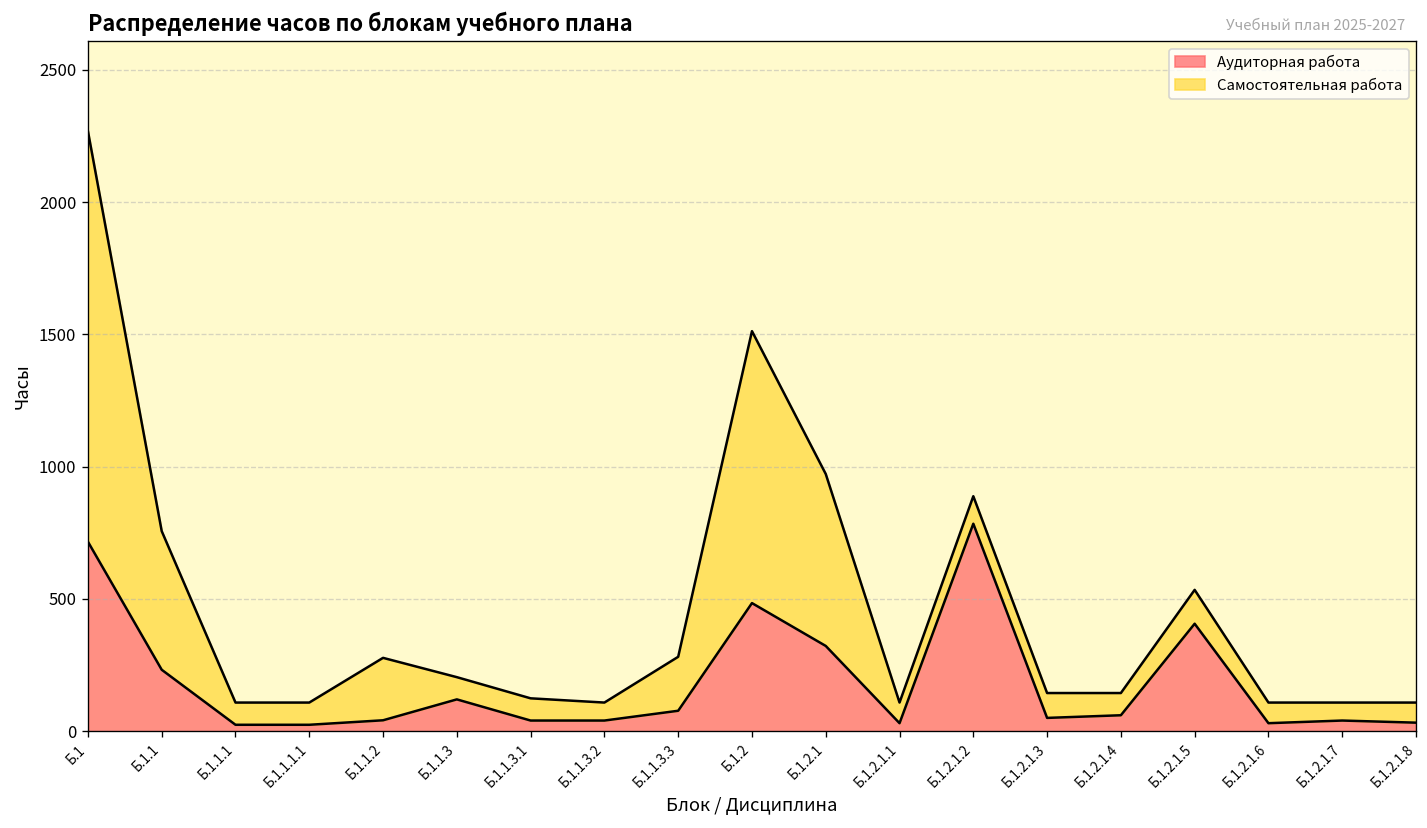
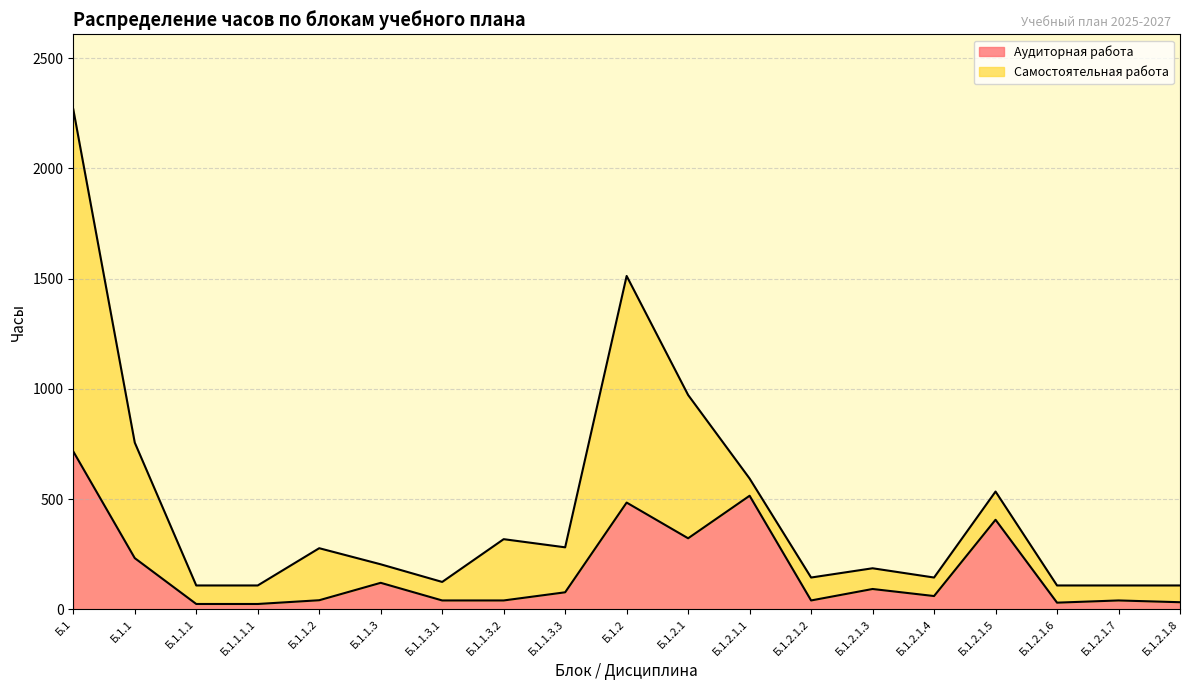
  {
    "Аудиторная работа": {
      "Б.1": 720,
      "Б.1.1": 230,
      "Б.1.1.1": 20,
      "Б.1.1.1.1": 20,
      "Б.1.1.2": 40,
      "Б.1.1.3": 120,
      "Б.1.1.3.1": 40,
      "Б.1.1.3.2": 40,
      "Б.1.1.3.3": 80,
      "Б.1.2": 480,
      "Б.1.2.1": 320,
-     "Б.1.2.1.1": 30,
-     "Б.1.2.1.2": 780,
-     "Б.1.2.1.3": 50,
+     "Б.1.2.1.1": 520,
+     "Б.1.2.1.2": 40,
+     "Б.1.2.1.3": 90,
      "Б.1.2.1.4": 60,
      "Б.1.2.1.5": 410,
      "Б.1.2.1.6": 30,
      "Б.1.2.1.7": 40,
      "Б.1.2.1.8": 30
    },
    "Самостоятельная работа": {
      "Б.1": 1550,
      "Б.1.1": 520,
      "Б.1.1.1": 80,
      "Б.1.1.1.1": 80,
      "Б.1.1.2": 240,
      "Б.1.1.3": 80,
      "Б.1.1.3.1": 80,
-     "Б.1.1.3.2": 70,
+     "Б.1.1.3.2": 280,
      "Б.1.1.3.3": 200,
      "Б.1.2": 1030,
      "Б.1.2.1": 650,
      "Б.1.2.1.1": 80,
      "Б.1.2.1.2": 100,
      "Б.1.2.1.3": 90,
      "Б.1.2.1.4": 80,
      "Б.1.2.1.5": 130,
      "Б.1.2.1.6": 80,
      "Б.1.2.1.7": 70,
      "Б.1.2.1.8": 80
    }
  }
